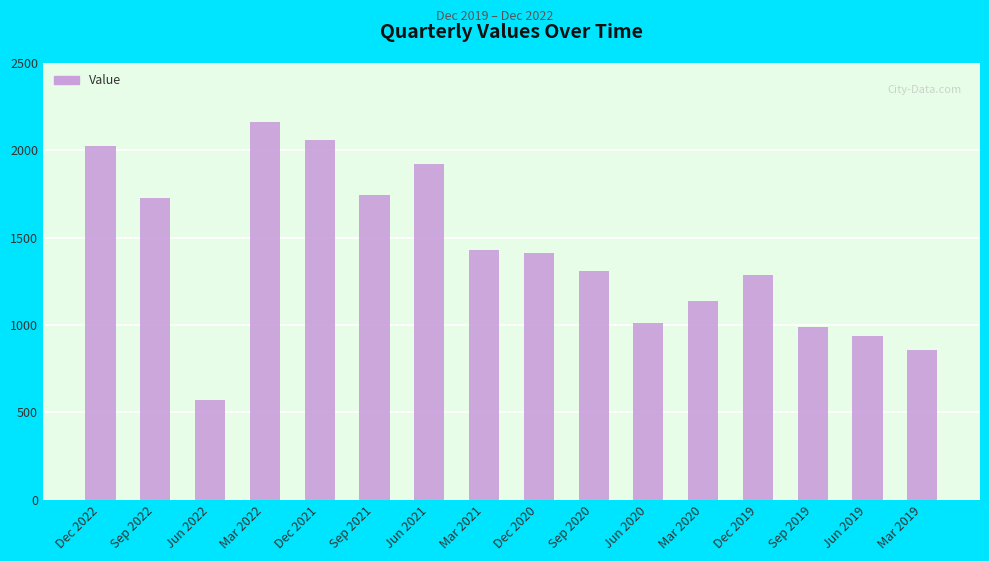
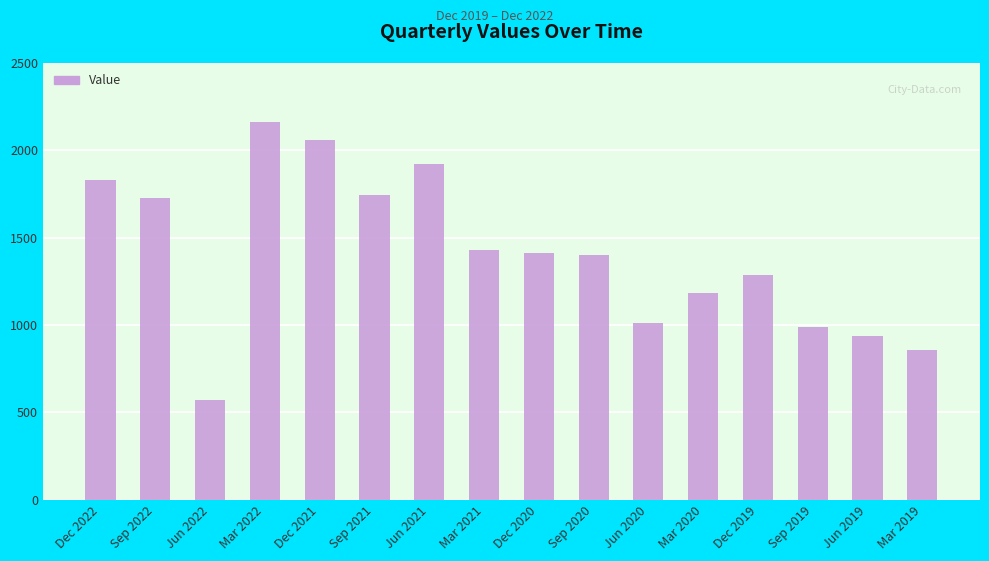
  {
-   "Dec 2022": 2020,
+   "Dec 2022": 1830,
    "Sep 2022": 1730,
    "Jun 2022": 570,
    "Mar 2022": 2160,
    "Dec 2021": 2060,
    "Sep 2021": 1750,
    "Jun 2021": 1920,
    "Mar 2021": 1430,
    "Dec 2020": 1410,
-   "Sep 2020": 1310,
+   "Sep 2020": 1400,
    "Jun 2020": 1010,
-   "Mar 2020": 1140,
+   "Mar 2020": 1180,
    "Dec 2019": 1280,
    "Sep 2019": 990,
    "Jun 2019": 940,
    "Mar 2019": 860
  }
